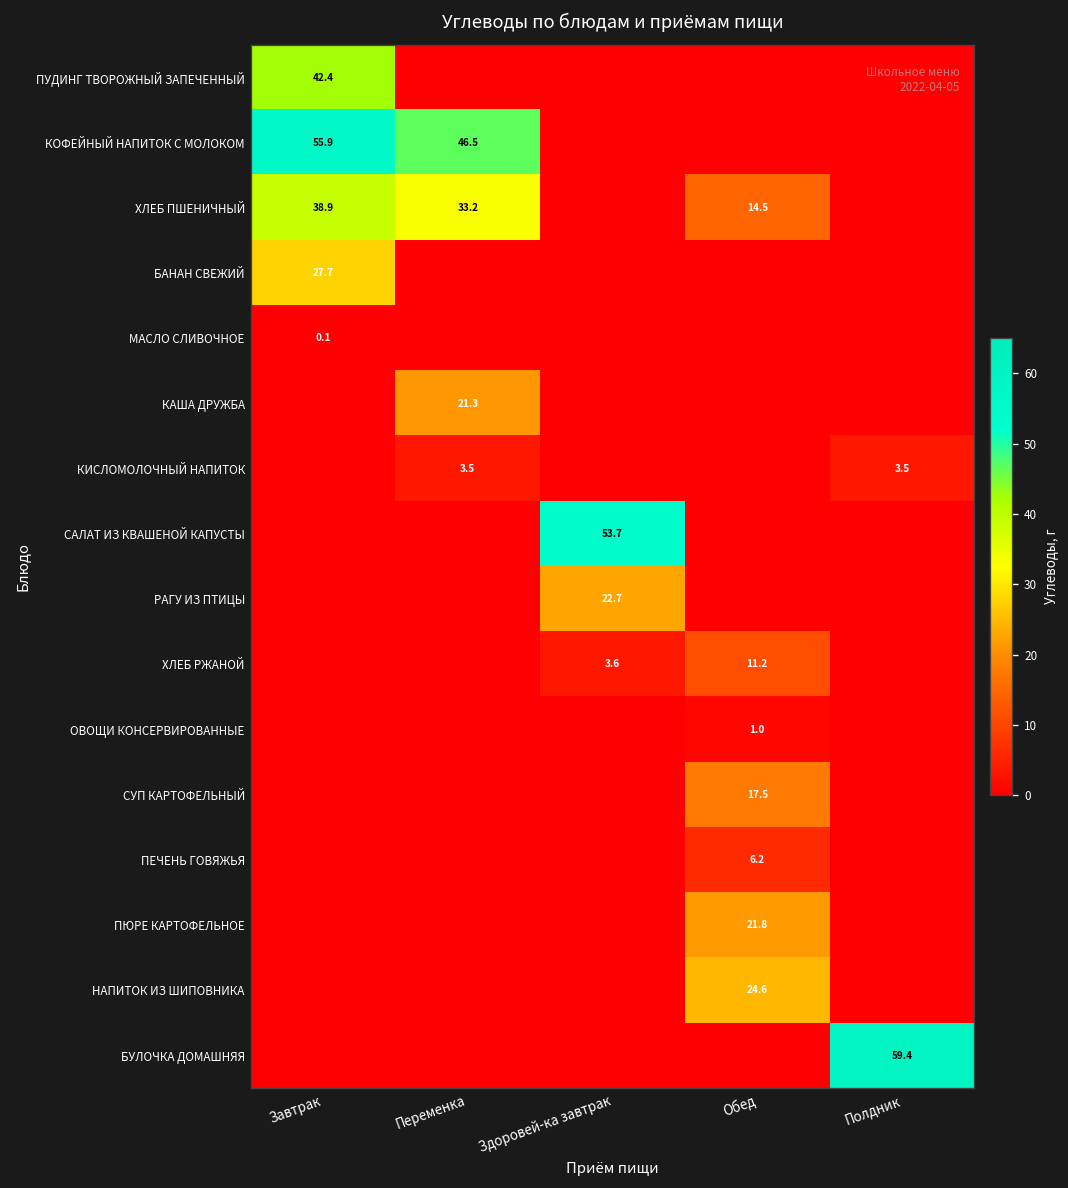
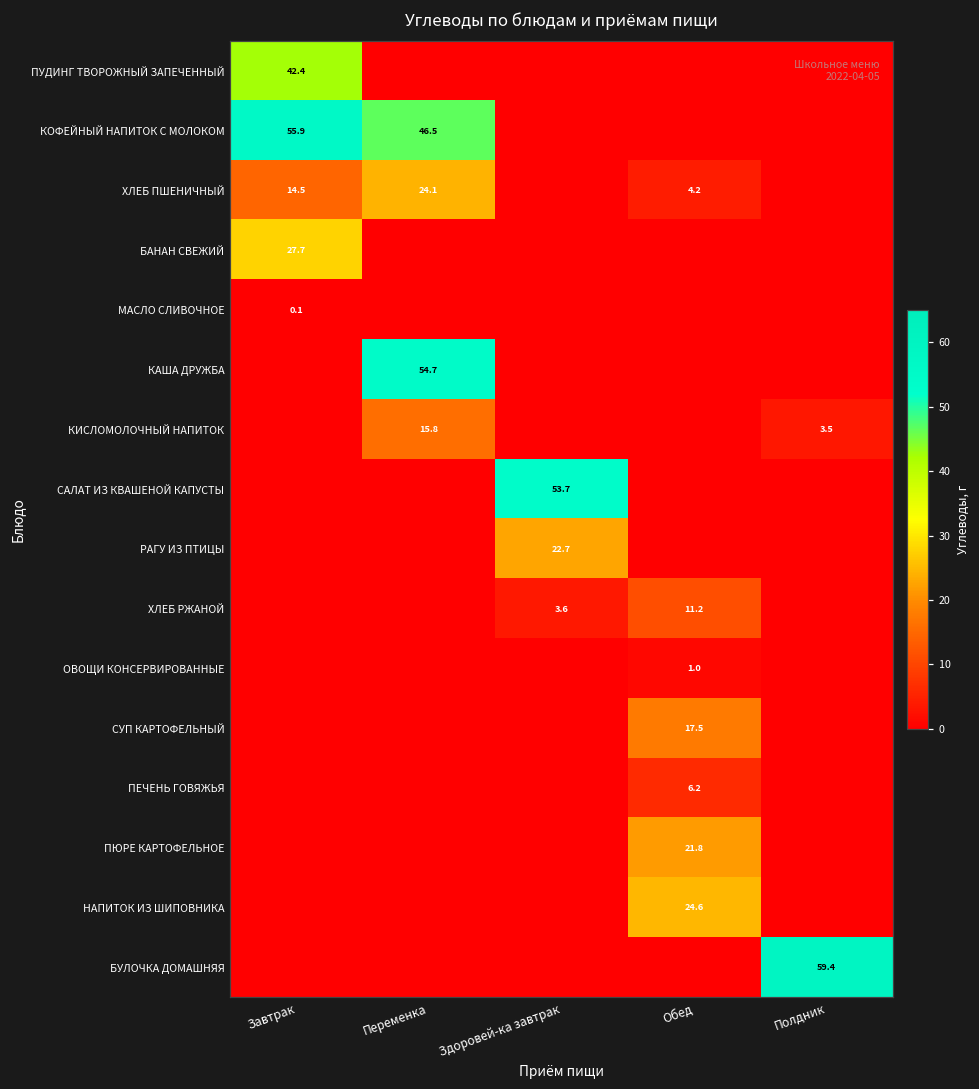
  {
    "ПУДИНГ ТВОРОЖНЫЙ ЗАПЕЧЕННЫЙ": {
      "Завтрак": 42.4
    },
    "КОФЕЙНЫЙ НАПИТОК С МОЛОКОМ": {
      "Завтрак": 55.9,
      "Переменка": 46.5
    },
    "ХЛЕБ ПШЕНИЧНЫЙ": {
-     "Завтрак": 38.9,
-     "Переменка": 33.2,
-     "Обед": 14.5
+     "Завтрак": 14.5,
+     "Переменка": 24.1,
+     "Обед": 4.2
    },
    "БАНАН СВЕЖИЙ": {
      "Завтрак": 27.7
    },
    "МАСЛО СЛИВОЧНОЕ": {
      "Завтрак": 0.1
    },
    "КАША ДРУЖБА": {
-     "Переменка": 21.3
+     "Переменка": 54.7
    },
    "КИСЛОМОЛОЧНЫЙ НАПИТОК": {
-     "Переменка": 3.5,
+     "Переменка": 15.8,
      "Полдник": 3.5
    },
    "САЛАТ ИЗ КВАШЕНОЙ КАПУСТЫ": {
      "Здоровей-ка завтрак": 53.7
    },
    "РАГУ ИЗ ПТИЦЫ": {
      "Здоровей-ка завтрак": 22.7
    },
    "ХЛЕБ РЖАНОЙ": {
      "Здоровей-ка завтрак": 3.6,
      "Обед": 11.2
    },
    "ОВОЩИ КОНСЕРВИРОВАННЫЕ": {
      "Обед": 1.0
    },
    "СУП КАРТОФЕЛЬНЫЙ": {
      "Обед": 17.5
    },
    "ПЕЧЕНЬ ГОВЯЖЬЯ": {
      "Обед": 6.2
    },
    "ПЮРЕ КАРТОФЕЛЬНОЕ": {
      "Обед": 21.8
    },
    "НАПИТОК ИЗ ШИПОВНИКА": {
      "Обед": 24.6
    },
    "БУЛОЧКА ДОМАШНЯЯ": {
      "Полдник": 59.4
    }
  }
